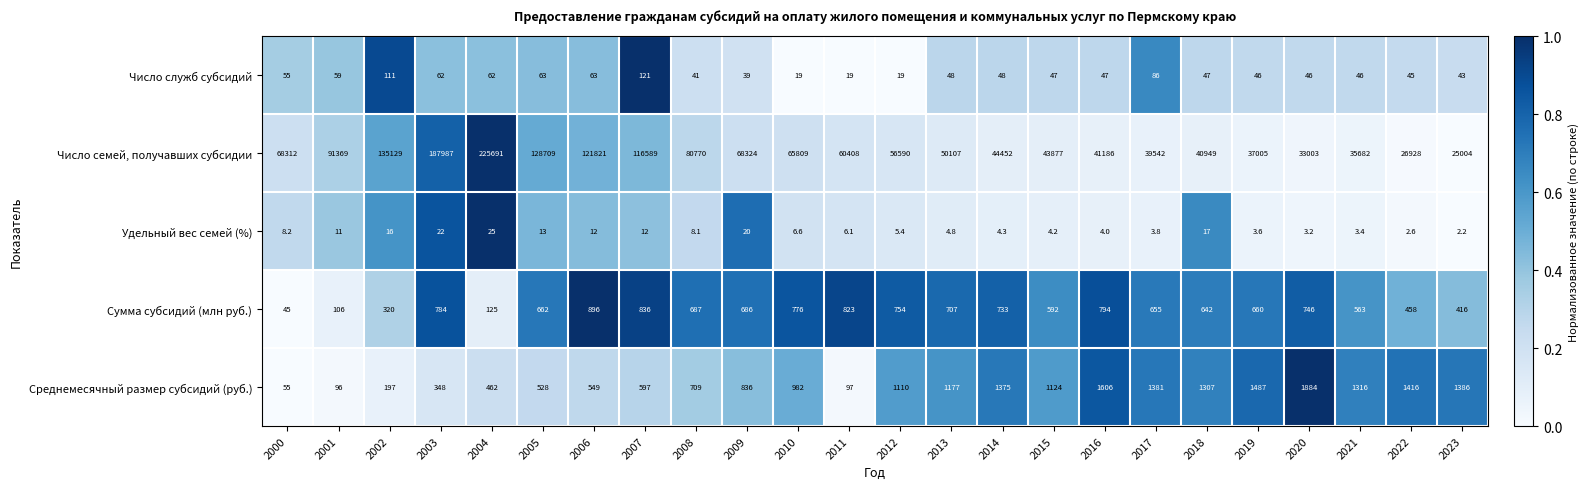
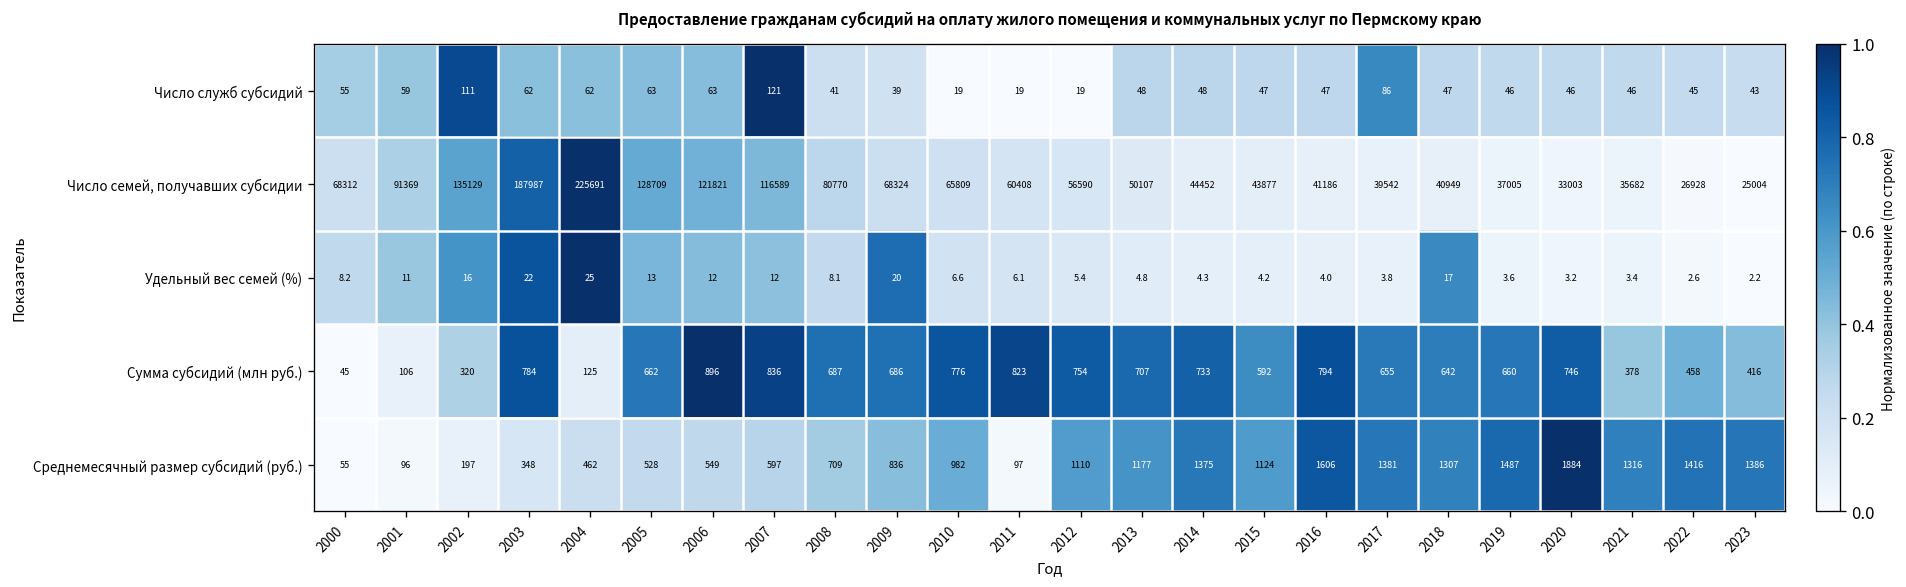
  {
    "Число служб субсидий": {
      "2000": 55,
      "2001": 59,
      "2002": 111,
      "2003": 62,
      "2004": 62,
      "2005": 63,
      "2006": 63,
      "2007": 121,
      "2008": 41,
      "2009": 39,
      "2010": 19,
      "2011": 19,
      "2012": 19,
      "2013": 48,
      "2014": 48,
      "2015": 47,
      "2016": 47,
      "2017": 86,
      "2018": 47,
      "2019": 46,
      "2020": 46,
      "2021": 46,
      "2022": 45,
      "2023": 43
    },
    "Число семей, получавших субсидии": {
      "2000": 68312,
      "2001": 91369,
      "2002": 135129,
      "2003": 187987,
      "2004": 225691,
      "2005": 128709,
      "2006": 121821,
      "2007": 116589,
      "2008": 80770,
      "2009": 68324,
      "2010": 65809,
      "2011": 60408,
      "2012": 56590,
      "2013": 50107,
      "2014": 44452,
      "2015": 43877,
      "2016": 41186,
      "2017": 39542,
      "2018": 40949,
      "2019": 37005,
      "2020": 33003,
      "2021": 35682,
      "2022": 26928,
      "2023": 25004
    },
    "Удельный вес семей (%)": {
      "2000": 8.2,
      "2001": 11,
      "2002": 16,
      "2003": 22,
      "2004": 25,
      "2005": 13,
      "2006": 12,
      "2007": 12,
      "2008": 8.1,
      "2009": 20,
      "2010": 6.6,
      "2011": 6.1,
      "2012": 5.4,
      "2013": 4.8,
      "2014": 4.3,
      "2015": 4.2,
      "2016": 4.0,
      "2017": 3.8,
      "2018": 17,
      "2019": 3.6,
      "2020": 3.2,
      "2021": 3.4,
      "2022": 2.6,
      "2023": 2.2
    },
    "Сумма субсидий (млн руб.)": {
      "2000": 45,
      "2001": 106,
      "2002": 320,
      "2003": 784,
      "2004": 125,
      "2005": 662,
      "2006": 896,
      "2007": 836,
      "2008": 687,
      "2009": 686,
      "2010": 776,
      "2011": 823,
      "2012": 754,
      "2013": 707,
      "2014": 733,
      "2015": 592,
      "2016": 794,
      "2017": 655,
      "2018": 642,
      "2019": 660,
      "2020": 746,
-     "2021": 563,
+     "2021": 378,
      "2022": 458,
      "2023": 416
    },
    "Среднемесячный размер субсидий (руб.)": {
      "2000": 55,
      "2001": 96,
      "2002": 197,
      "2003": 348,
      "2004": 462,
      "2005": 528,
      "2006": 549,
      "2007": 597,
      "2008": 709,
      "2009": 836,
      "2010": 982,
      "2011": 97,
      "2012": 1110,
      "2013": 1177,
      "2014": 1375,
      "2015": 1124,
      "2016": 1606,
      "2017": 1381,
      "2018": 1307,
      "2019": 1487,
      "2020": 1884,
      "2021": 1316,
      "2022": 1416,
      "2023": 1386
    }
  }
